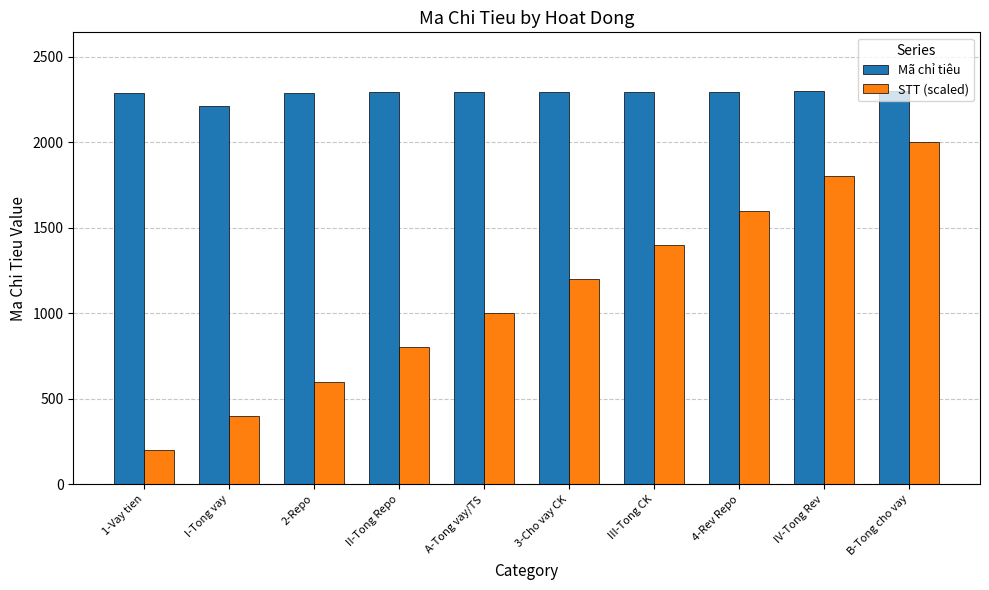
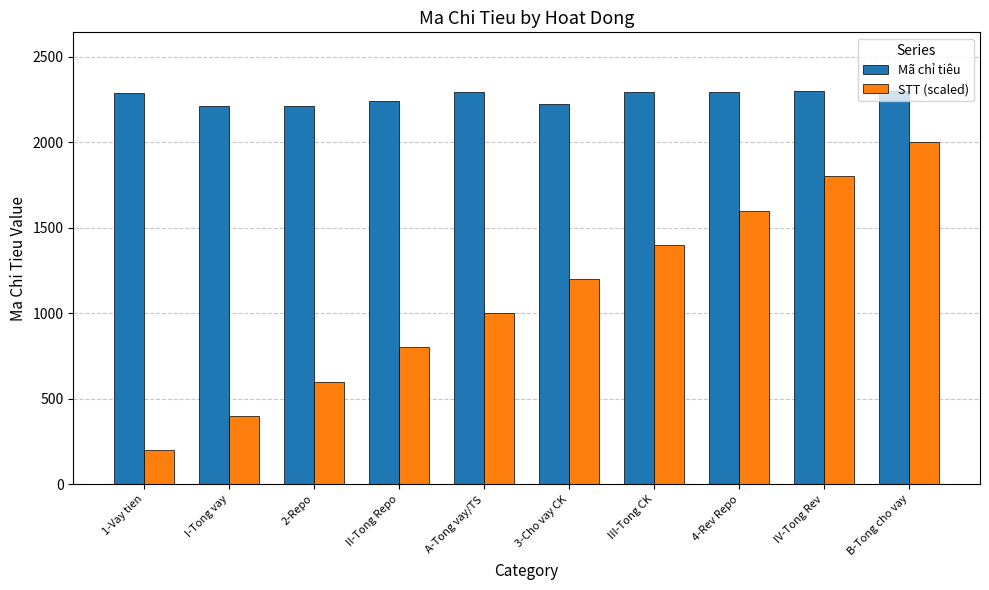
  {
    "Mã chỉ tiêu": {
      "1-Vay tien": 2290,
      "I-Tong vay": 2210,
-     "2-Repo": 2290,
-     "II-Tong Repo": 2290,
+     "2-Repo": 2210,
+     "II-Tong Repo": 2240,
      "A-Tong vay/TS": 2290,
-     "3-Cho vay CK": 2290,
+     "3-Cho vay CK": 2220,
      "III-Tong CK": 2290,
      "4-Rev Repo": 2300,
      "IV-Tong Rev": 2300
    },
    "STT (scaled)": {
      "1-Vay tien": 200,
      "I-Tong vay": 400,
      "2-Repo": 600,
      "II-Tong Repo": 800,
      "A-Tong vay/TS": 1000,
      "3-Cho vay CK": 1200,
      "III-Tong CK": 1400,
      "4-Rev Repo": 1600,
      "IV-Tong Rev": 1800,
      "B-Tong cho vay": 2000
    }
  }
